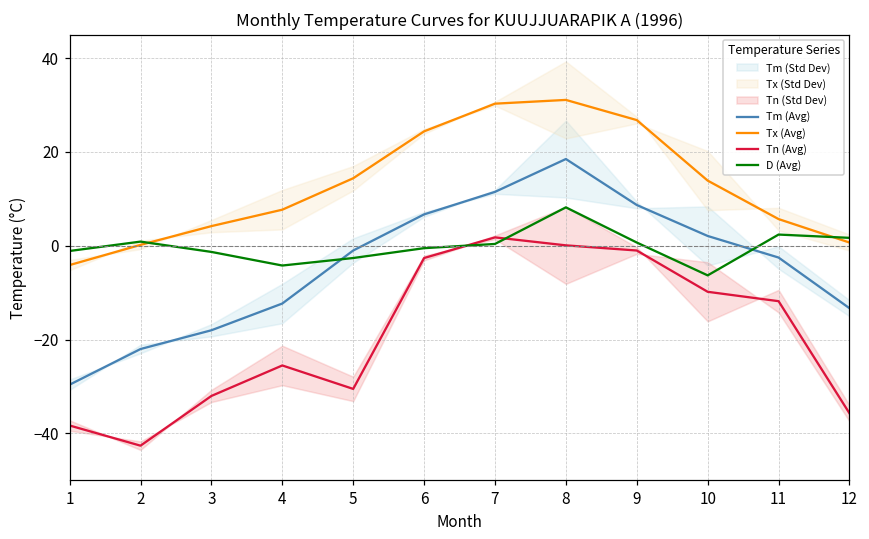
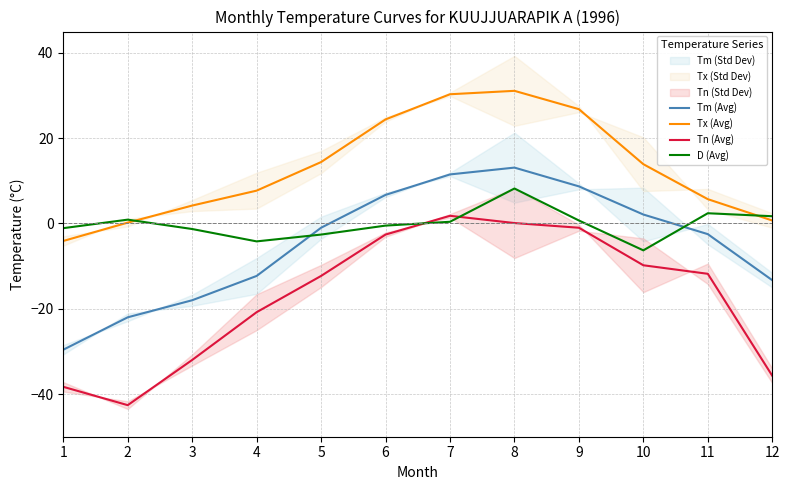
  {
    "Tm (Avg)": {
      "1": -30,
      "2": -22,
      "3": -18,
      "4": -12,
      "5": -1,
-     "8": 19,
+     "8": 13,
      "9": 9,
      "10": 2,
      "11": -3,
      "12": -13
    },
    "Tx (Avg)": {
      "1": -4,
      "2": 0,
      "3": 4,
      "4": 8,
      "5": 14,
      "8": 31,
      "9": 27,
      "10": 14,
      "11": 6,
      "12": 1
    },
    "Tn (Avg)": {
      "1": -38,
      "2": -43,
      "3": -32,
-     "4": -26,
-     "5": -31,
+     "4": -21,
+     "5": -12,
      "8": 0,
      "9": -1,
      "10": -10,
      "11": -12,
      "12": -36
    },
    "D (Avg)": {
      "1": -1,
      "3": -1,
      "4": -4,
      "5": -3,
      "6": -1,
      "7": 0,
      "9": 1,
      "10": -6,
      "11": 2,
      "12": 2
    }
  }
